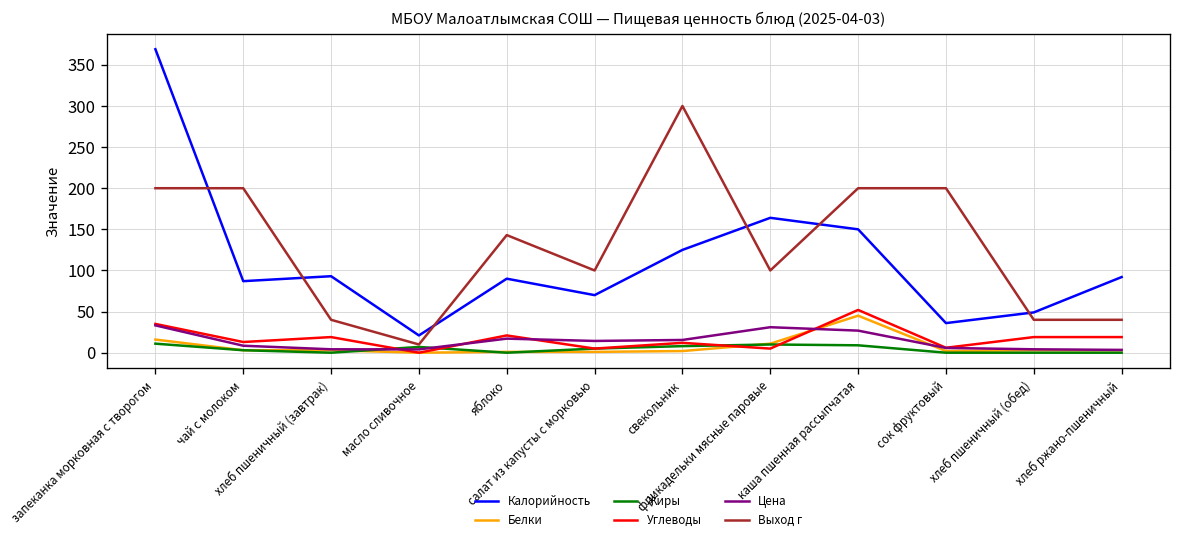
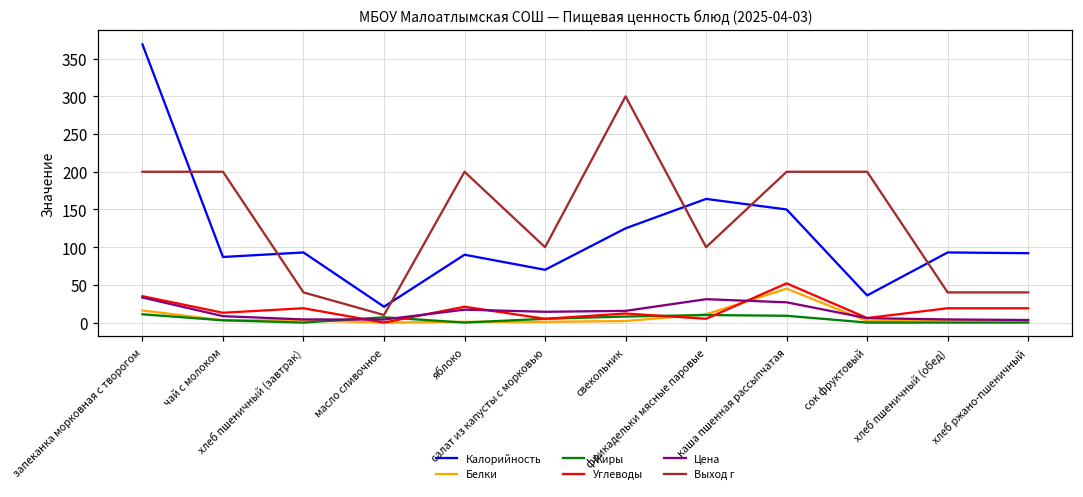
  {
    "Калорийность": {
      "запеканка морковная с творогом": 370,
      "чай с молоком": 90,
      "хлеб пшеничный (завтрак)": 90,
      "масло сливочное": 20,
      "яблоко": 90,
      "салат из капусты с морковью": 70,
      "свекольник": 130,
      "фрикадельки мясные паровые": 160,
      "каша пшенная рассыпчатая": 150,
      "сок фруктовый": 40,
-     "хлеб пшеничный (обед)": 50,
+     "хлеб пшеничный (обед)": 90,
      "хлеб ржано-пшеничный": 90
    },
    "Белки": {
      "запеканка морковная с творогом": 20,
      "салат из капусты с морковью": 0,
      "свекольник": 0,
      "каша пшенная рассыпчатая": 50
    },
    "Жиры": {
      "запеканка морковная с творогом": 10,
      "свекольник": 10,
      "каша пшенная рассыпчатая": 10
    },
    "Углеводы": {
      "чай с молоком": 10,
      "хлеб пшеничный (завтрак)": 20,
      "яблоко": 20,
      "фрикадельки мясные паровые": 10,
      "каша пшенная рассыпчатая": 50,
      "хлеб пшеничный (обед)": 20,
      "хлеб ржано-пшеничный": 20
    },
    "Цена": {
      "чай с молоком": 10,
      "яблоко": 20,
      "салат из капусты с морковью": 10,
      "фрикадельки мясные паровые": 30,
      "каша пшенная рассыпчатая": 30
    },
    "Выход г": {
      "запеканка морковная с творогом": 200,
      "чай с молоком": 200,
      "хлеб пшеничный (завтрак)": 40,
-     "яблоко": 140,
+     "яблоко": 200,
      "салат из капусты с морковью": 100,
      "свекольник": 300,
      "фрикадельки мясные паровые": 100,
      "каша пшенная рассыпчатая": 200,
      "сок фруктовый": 200,
      "хлеб пшеничный (обед)": 40,
      "хлеб ржано-пшеничный": 40
    }
  }
